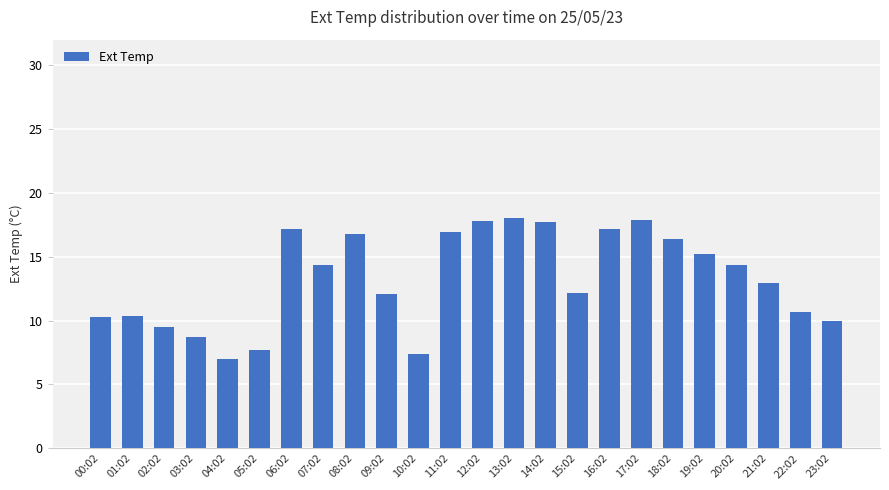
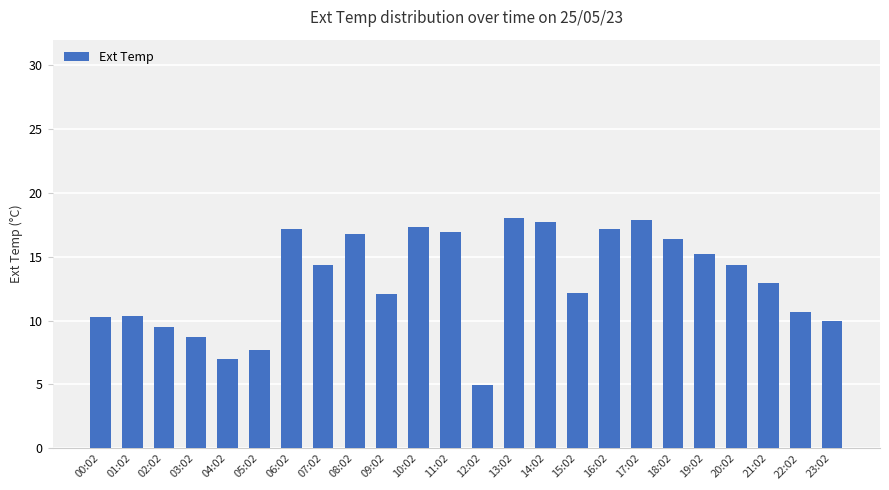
  {
    "00:02": 10.3,
    "01:02": 10.4,
    "02:02": 9.5,
    "03:02": 8.8,
    "04:02": 7.0,
    "05:02": 7.7,
    "06:02": 17.2,
    "07:02": 14.4,
    "08:02": 16.8,
    "09:02": 12.1,
-   "10:02": 7.4,
+   "10:02": 17.3,
    "11:02": 16.9,
-   "12:02": 17.8,
+   "12:02": 5.0,
    "13:02": 18.0,
    "14:02": 17.7,
    "15:02": 12.2,
    "16:02": 17.2,
    "17:02": 17.9,
    "18:02": 16.4,
    "19:02": 15.3,
    "20:02": 14.4,
    "21:02": 12.9,
    "22:02": 10.7,
    "23:02": 10.0
  }
